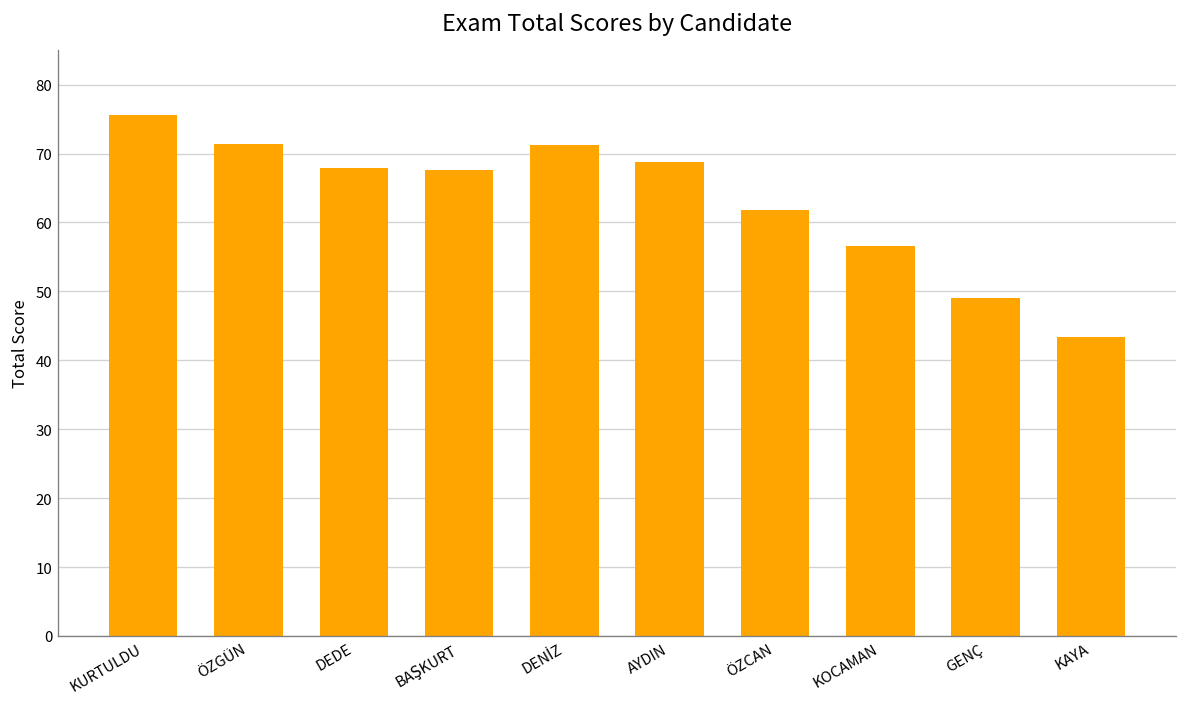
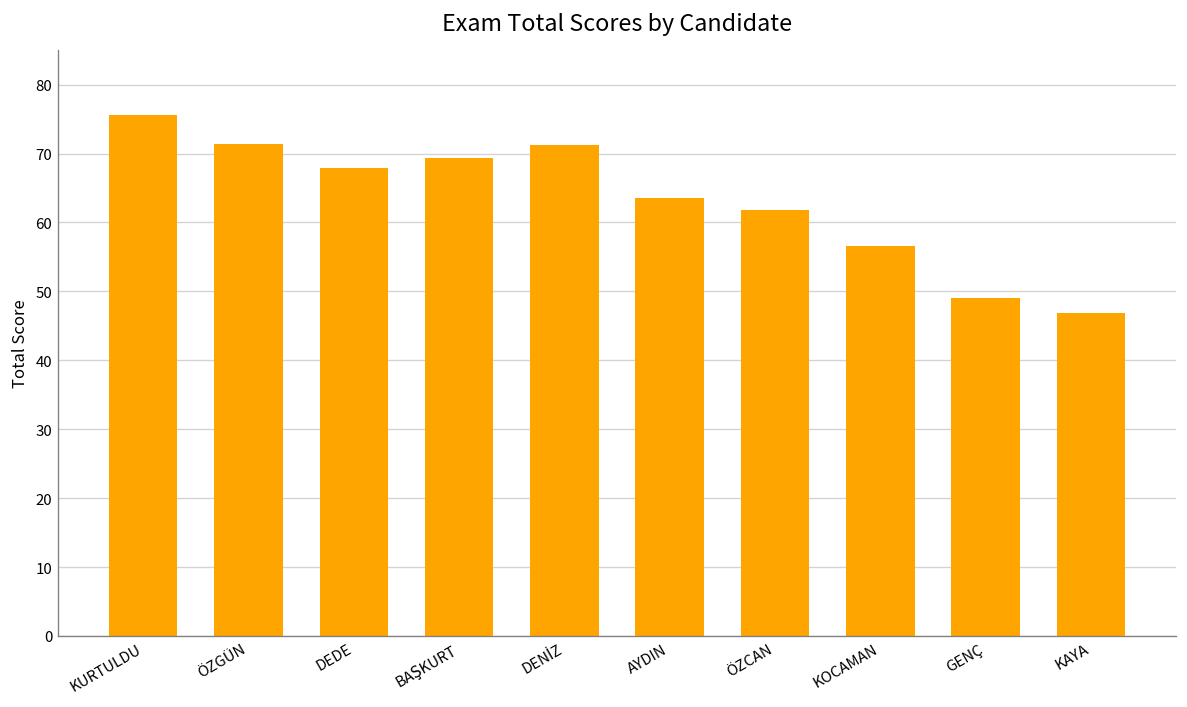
  {
    "KURTULDU": 76,
    "ÖZGÜN": 71,
    "DEDE": 68,
-   "BAŞKURT": 68,
+   "BAŞKURT": 69,
    "DENİZ": 71,
-   "AYDIN": 69,
+   "AYDIN": 64,
    "ÖZCAN": 62,
    "KOCAMAN": 57,
    "GENÇ": 49,
-   "KAYA": 43
+   "KAYA": 47
  }
